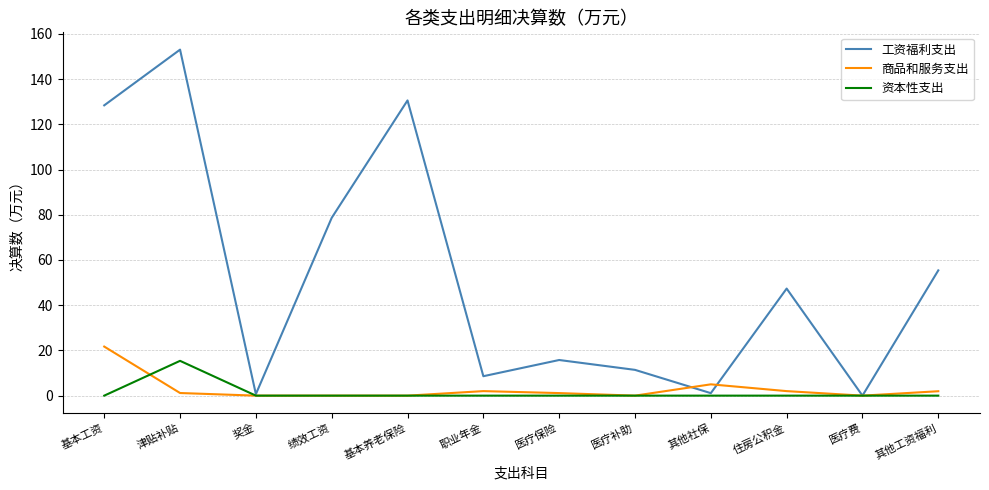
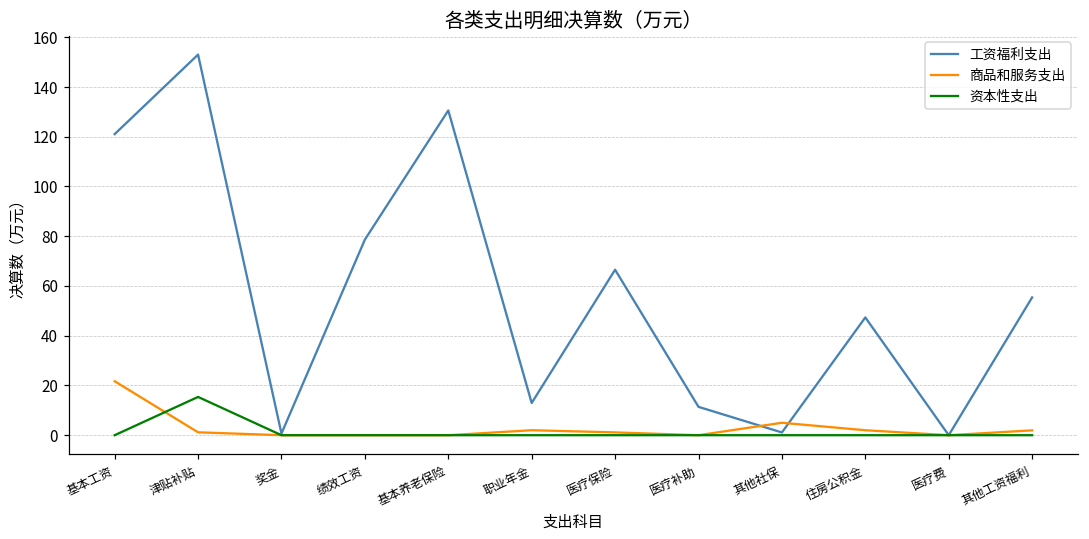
  {
    "工资福利支出": {
-     "基本工资": 128,
+     "基本工资": 121,
      "津贴补贴": 153,
      "绩效工资": 79,
      "基本养老保险": 131,
-     "职业年金": 9,
-     "医疗保险": 16,
+     "职业年金": 13,
+     "医疗保险": 67,
      "医疗补助": 11,
      "住房公积金": 47,
      "其他工资福利": 55
    },
    "商品和服务支出": {
      "基本工资": 22,
      "津贴补贴": 1,
      "职业年金": 2,
      "其他社保": 5,
      "住房公积金": 2,
      "其他工资福利": 2
    },
    "资本性支出": {
      "基本工资": 0,
      "津贴补贴": 15,
      "职业年金": 0,
      "住房公积金": 0,
      "其他工资福利": 0
    }
  }
